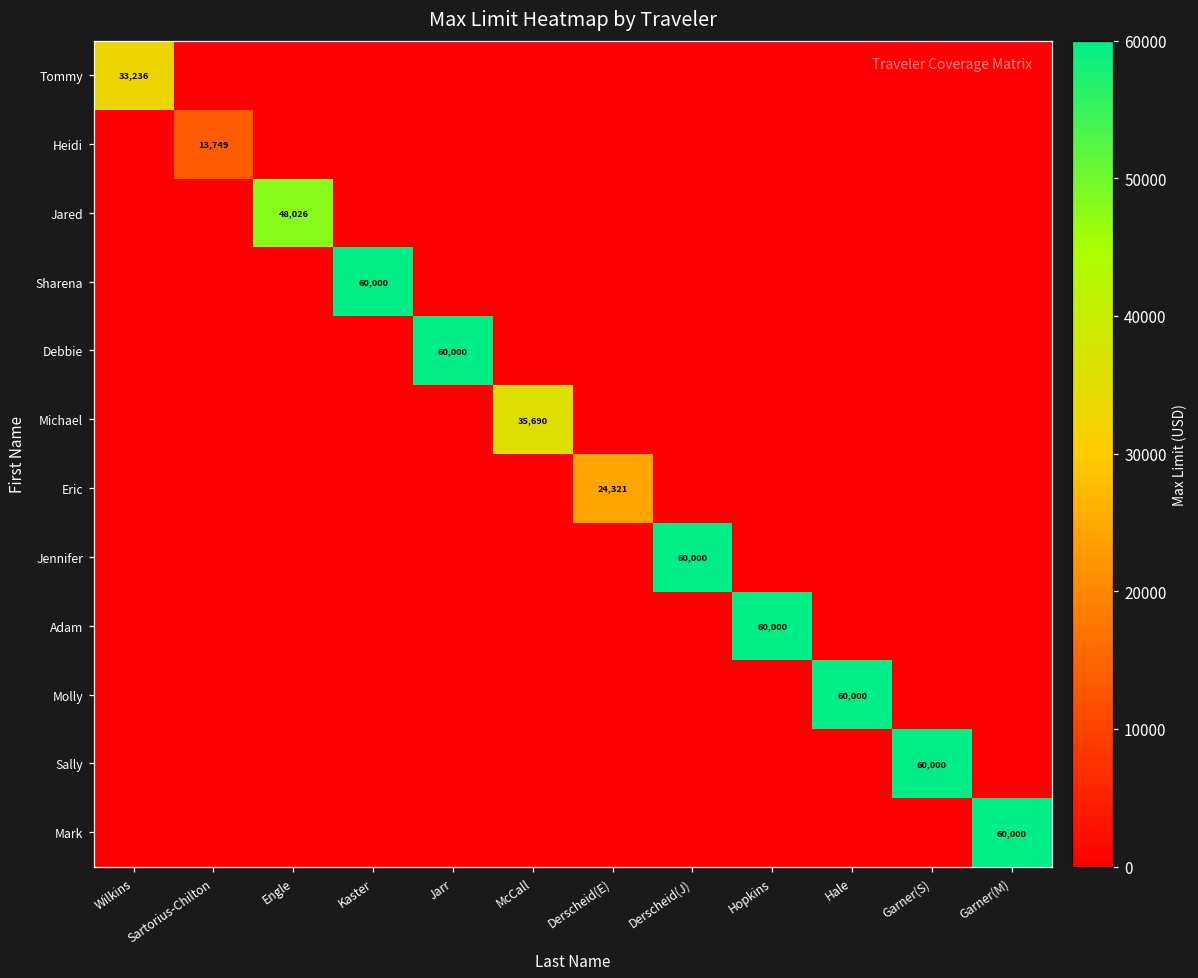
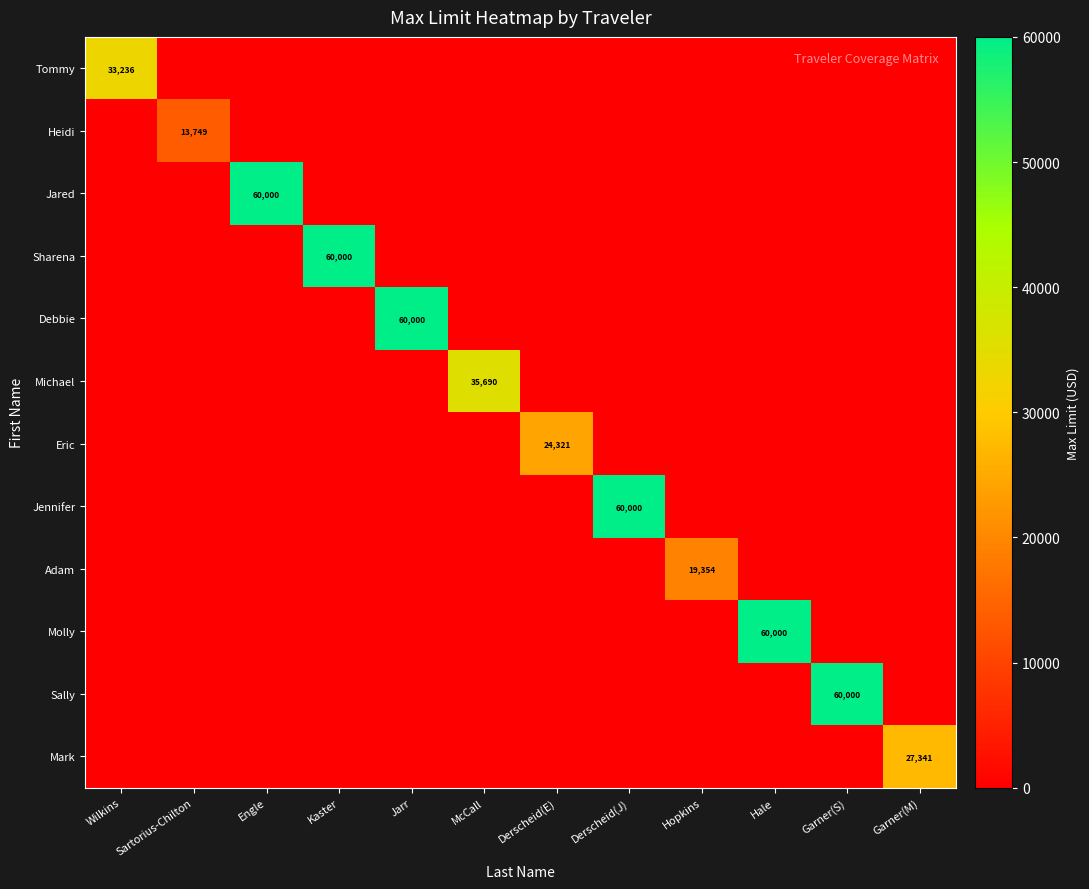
  {
    "Tommy": {
      "Wilkins": "33,236"
    },
    "Heidi": {
      "Sartorius-Chilton": "13,749"
    },
    "Jared": {
-     "Engle": "48,026"
+     "Engle": "60,000"
    },
    "Sharena": {
      "Kaster": "60,000"
    },
    "Debbie": {
      "Jarr": "60,000"
    },
    "Michael": {
      "McCall": "35,690"
    },
    "Eric": {
      "Derscheid(E)": "24,321"
    },
    "Jennifer": {
      "Derscheid(J)": "60,000"
    },
    "Adam": {
-     "Hopkins": "60,000"
+     "Hopkins": "19,354"
    },
    "Molly": {
      "Hale": "60,000"
    },
    "Sally": {
      "Garner(S)": "60,000"
    },
    "Mark": {
-     "Garner(M)": "60,000"
+     "Garner(M)": "27,341"
    }
  }
